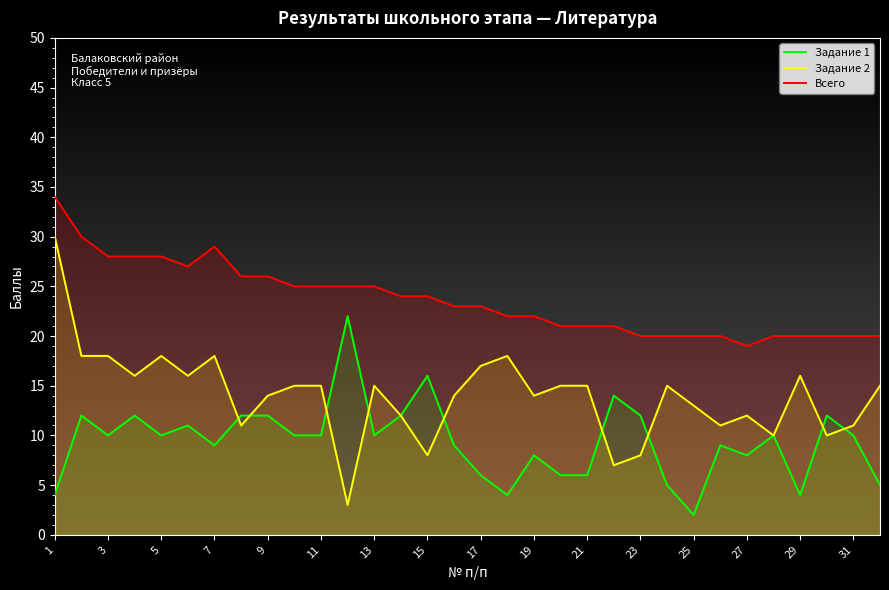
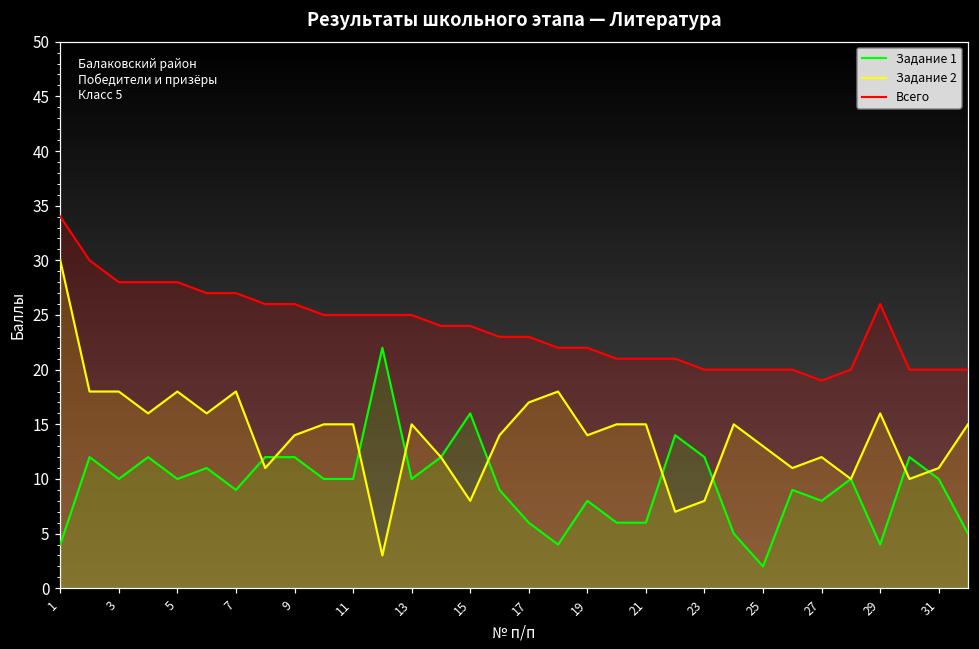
  {
    "Задание 1": {
      "1": 4,
      "3": 10,
      "5": 10,
      "7": 9,
      "9": 12,
      "11": 10,
      "13": 10,
      "15": 16,
      "17": 6,
      "19": 8,
      "21": 6,
      "23": 12,
      "25": 2,
      "27": 8,
      "29": 4,
      "31": 10
    },
    "Задание 2": {
      "1": 30,
      "3": 18,
      "5": 18,
      "7": 18,
      "9": 14,
      "11": 15,
      "13": 15,
      "15": 8,
      "17": 17,
      "19": 14,
      "21": 15,
      "23": 8,
      "25": 13,
      "27": 12,
      "29": 16,
      "31": 11
    },
    "Всего": {
      "1": 34,
      "3": 28,
      "5": 28,
-     "7": 29,
+     "7": 27,
      "9": 26,
      "11": 25,
      "13": 25,
      "15": 24,
      "17": 23,
      "19": 22,
      "21": 21,
      "23": 20,
      "25": 20,
      "27": 19,
-     "29": 20,
+     "29": 26,
      "31": 20
    }
  }
